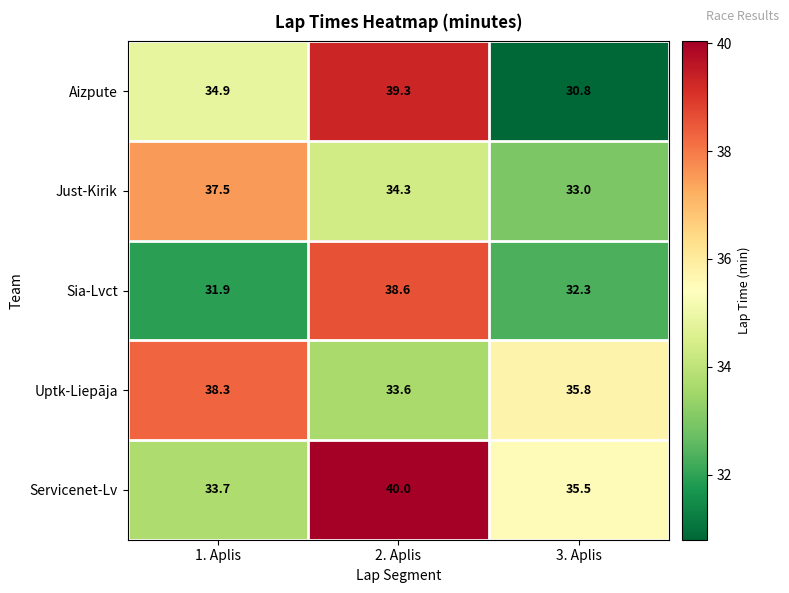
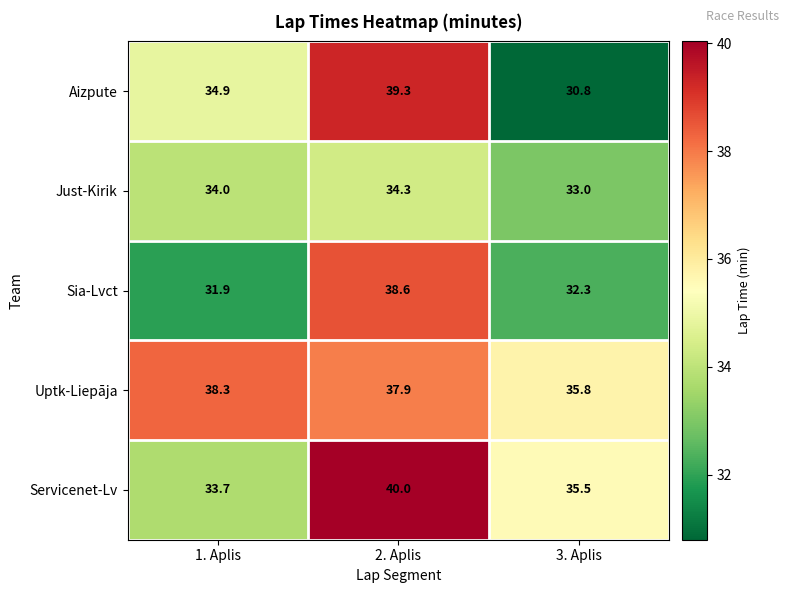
  {
    "Aizpute": {
      "1. Aplis": 34.9,
      "2. Aplis": 39.3,
      "3. Aplis": 30.8
    },
    "Just-Kirik": {
-     "1. Aplis": 37.5,
+     "1. Aplis": 34.0,
      "2. Aplis": 34.3,
      "3. Aplis": 33.0
    },
    "Sia-Lvct": {
      "1. Aplis": 31.9,
      "2. Aplis": 38.6,
      "3. Aplis": 32.3
    },
    "Uptk-Liepāja": {
      "1. Aplis": 38.3,
-     "2. Aplis": 33.6,
+     "2. Aplis": 37.9,
      "3. Aplis": 35.8
    },
    "Servicenet-Lv": {
      "1. Aplis": 33.7,
      "2. Aplis": 40.0,
      "3. Aplis": 35.5
    }
  }
